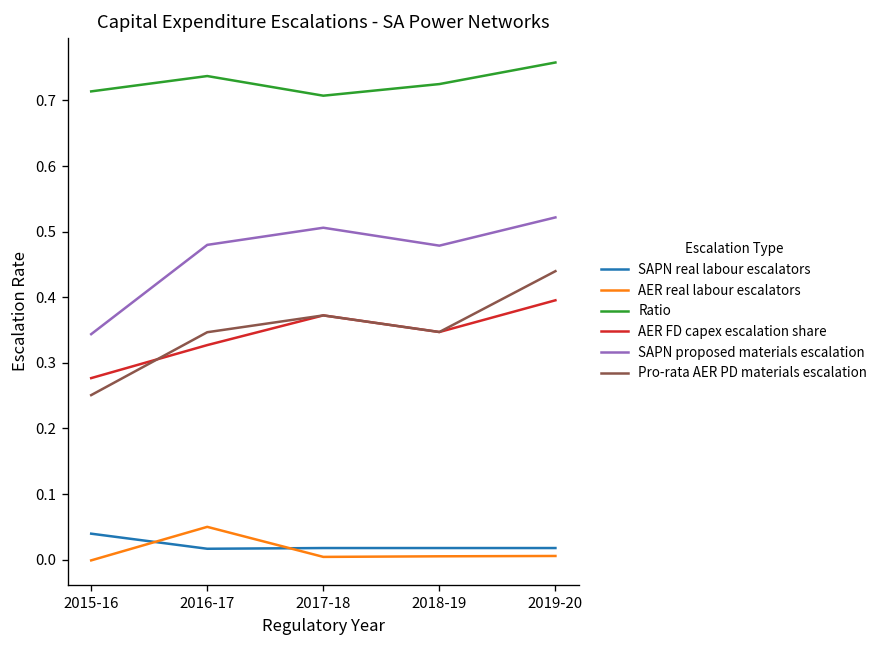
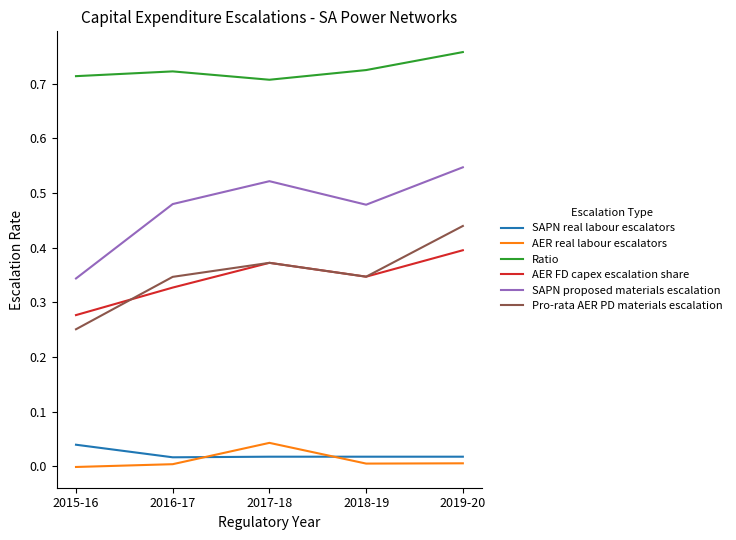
  {
    "SAPN real labour escalators": {
      "2015-16": 0.04,
      "2016-17": 0.02,
      "2017-18": 0.02,
      "2018-19": 0.02,
      "2019-20": 0.02
    },
    "AER real labour escalators": {
      "2015-16": 0.00,
-     "2016-17": 0.05,
-     "2017-18": 0.00,
+     "2016-17": 0.00,
+     "2017-18": 0.04,
      "2018-19": 0.01,
      "2019-20": 0.01
    },
    "Ratio": {
      "2015-16": 0.71,
-     "2016-17": 0.74,
+     "2016-17": 0.72,
      "2017-18": 0.71,
      "2018-19": 0.72,
      "2019-20": 0.76
    },
    "AER FD capex escalation share": {
      "2015-16": 0.28,
      "2016-17": 0.33,
      "2019-20": 0.40
    },
    "SAPN proposed materials escalation": {
      "2015-16": 0.34,
      "2016-17": 0.48,
-     "2017-18": 0.51,
+     "2017-18": 0.52,
      "2018-19": 0.48,
-     "2019-20": 0.52
+     "2019-20": 0.55
    },
    "Pro-rata AER PD materials escalation": {
      "2015-16": 0.25,
      "2016-17": 0.35,
      "2019-20": 0.44
    }
  }
